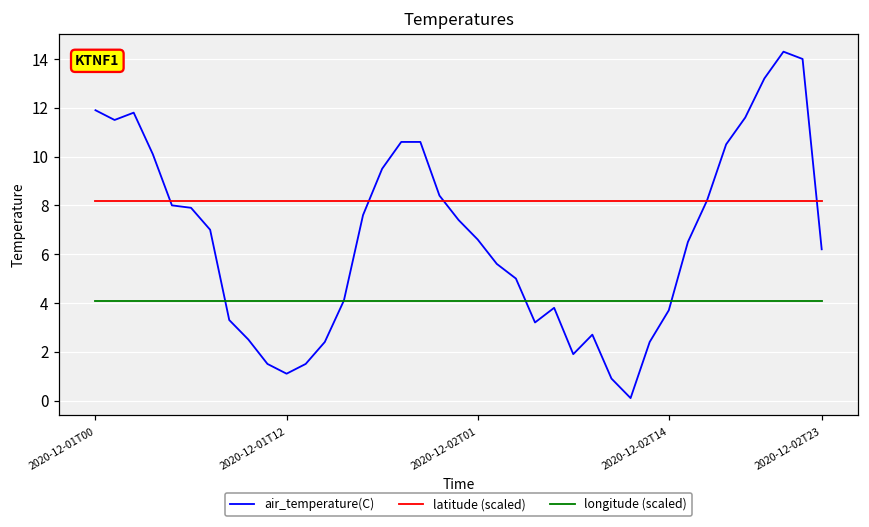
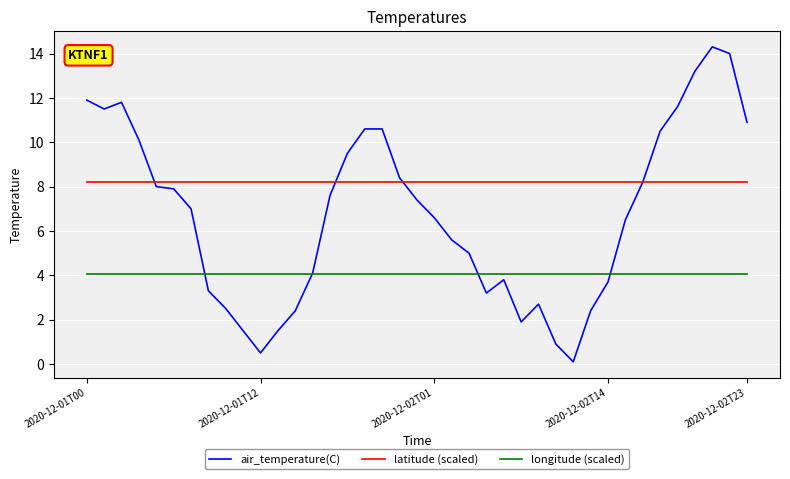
  {
    "air_temperature(C)": {
      "2020-12-01T00": 11.9,
-     "2020-12-01T12": 1.1,
+     "2020-12-01T12": 0.5,
      "2020-12-02T01": 6.6,
      "2020-12-02T14": 3.7,
-     "2020-12-02T23": 6.2
+     "2020-12-02T23": 10.9
    },
    "latitude (scaled)": {
      "2020-12-01T00": 8.2,
      "2020-12-01T12": 8.2,
      "2020-12-02T01": 8.2,
      "2020-12-02T14": 8.2,
      "2020-12-02T23": 8.2
    },
    "longitude (scaled)": {
      "2020-12-01T00": 4.1,
      "2020-12-01T12": 4.1,
      "2020-12-02T01": 4.1,
      "2020-12-02T14": 4.1,
      "2020-12-02T23": 4.1
    }
  }
